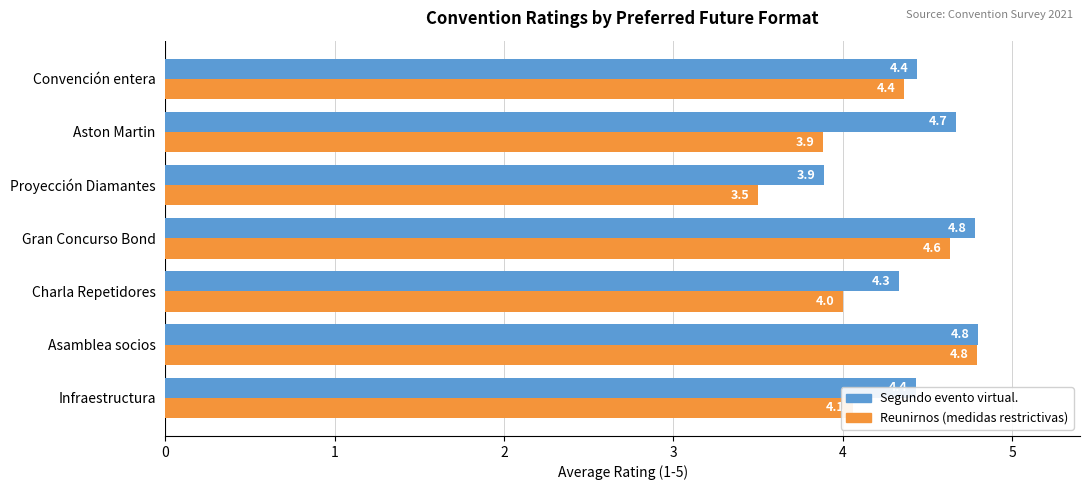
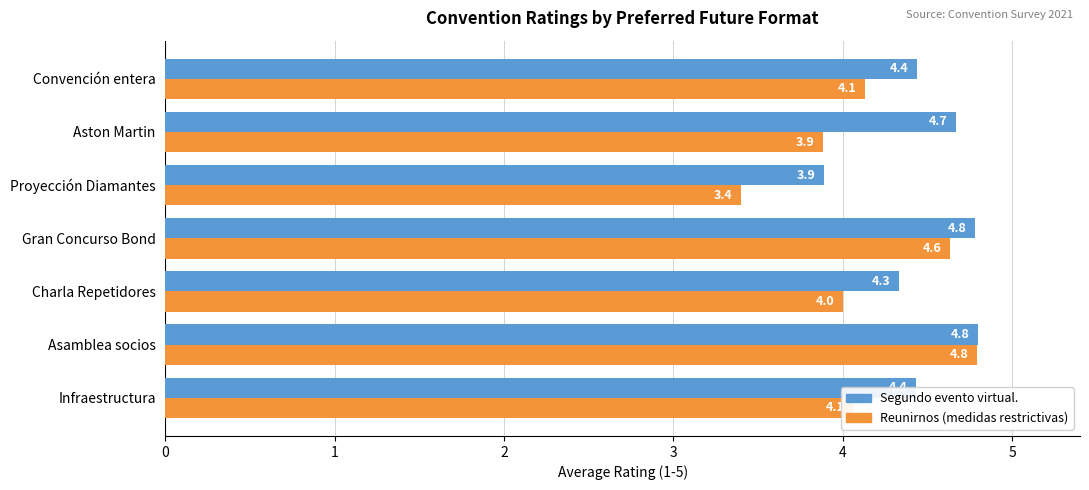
  {
    "Reunirnos (medidas restrictivas)": {
-     "Convención entera": 4.4,
+     "Convención entera": 4.1,
      "Aston Martin": 3.9,
-     "Proyección Diamantes": 3.5,
+     "Proyección Diamantes": 3.4,
      "Gran Concurso Bond": 4.6,
      "Charla Repetidores": 4.0,
      "Asamblea socios": 4.8
    }
  }
